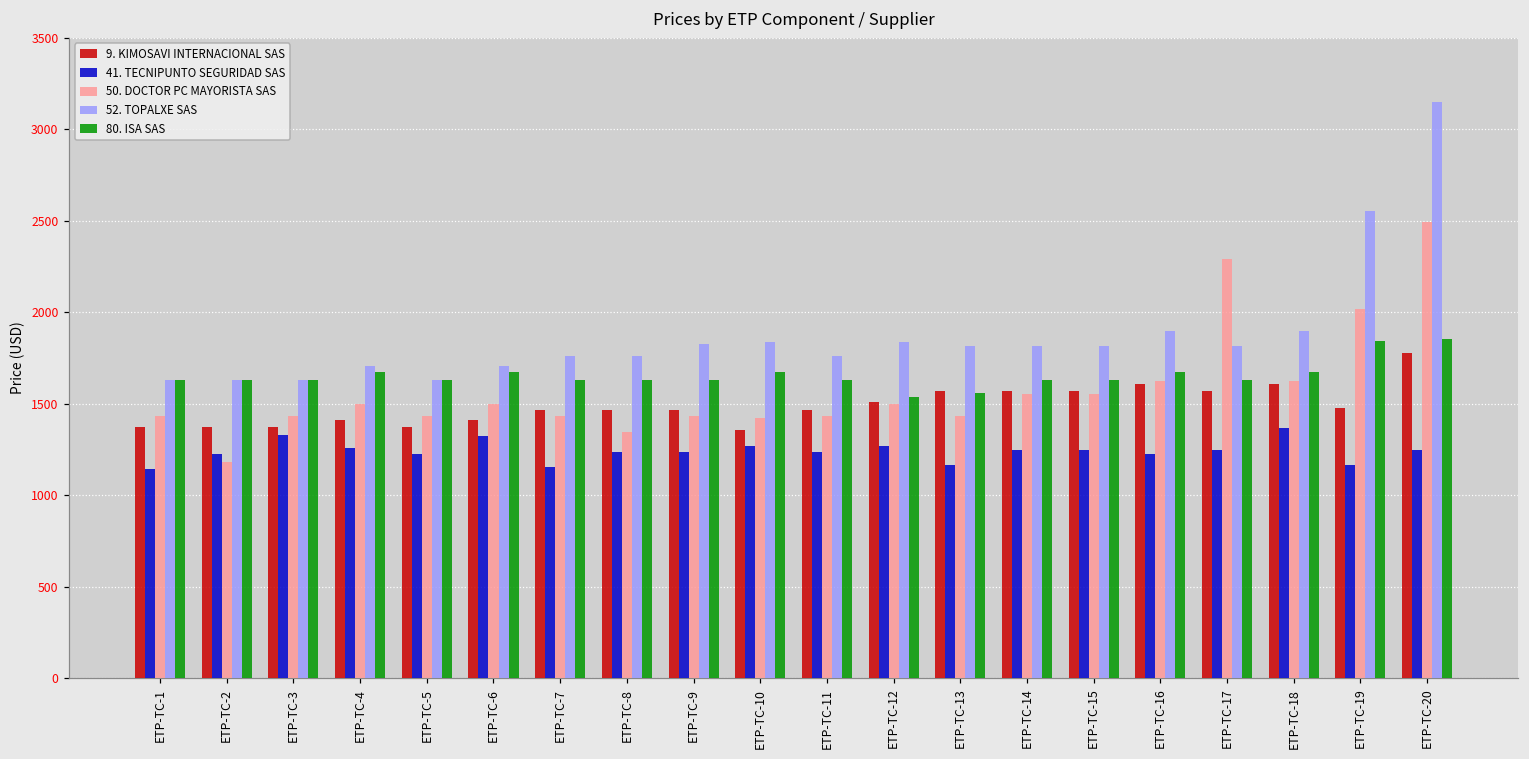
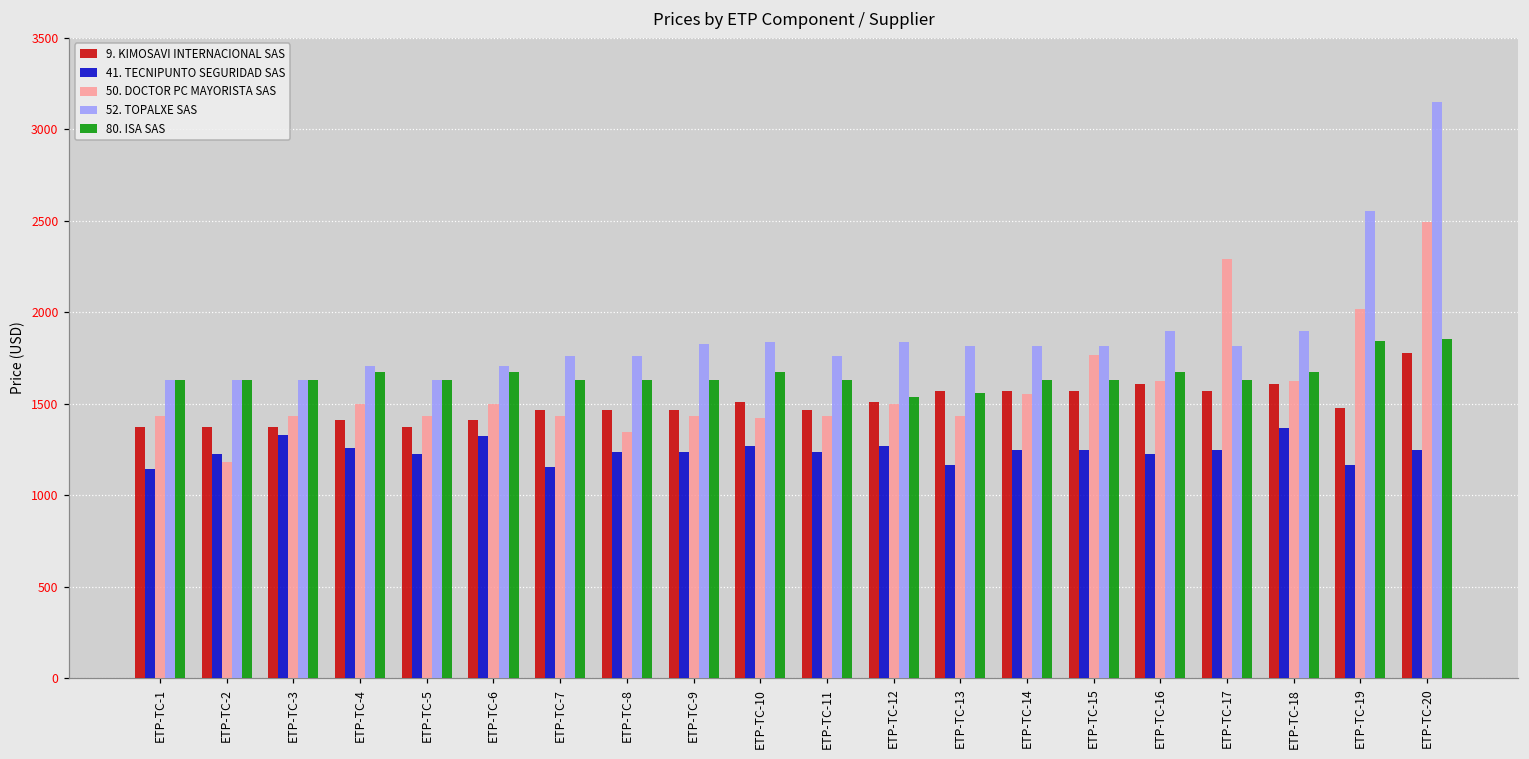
  {
    "9. KIMOSAVI INTERNACIONAL SAS": {
      "ETP-TC-1": 1370,
      "ETP-TC-2": 1370,
      "ETP-TC-3": 1370,
      "ETP-TC-4": 1410,
      "ETP-TC-5": 1370,
      "ETP-TC-6": 1410,
      "ETP-TC-7": 1470,
      "ETP-TC-8": 1470,
      "ETP-TC-9": 1470,
-     "ETP-TC-10": 1350,
+     "ETP-TC-10": 1510,
      "ETP-TC-11": 1470,
      "ETP-TC-12": 1510,
      "ETP-TC-13": 1570,
      "ETP-TC-14": 1570,
      "ETP-TC-15": 1570,
      "ETP-TC-16": 1610,
      "ETP-TC-17": 1570,
      "ETP-TC-18": 1610,
      "ETP-TC-19": 1480,
      "ETP-TC-20": 1780
    },
    "41. TECNIPUNTO SEGURIDAD SAS": {
      "ETP-TC-1": 1140,
      "ETP-TC-2": 1220,
      "ETP-TC-3": 1330,
      "ETP-TC-4": 1260,
      "ETP-TC-5": 1220,
      "ETP-TC-6": 1320,
      "ETP-TC-7": 1150,
      "ETP-TC-8": 1240,
      "ETP-TC-9": 1240,
      "ETP-TC-10": 1270,
      "ETP-TC-11": 1240,
      "ETP-TC-12": 1270,
      "ETP-TC-13": 1170,
      "ETP-TC-14": 1250,
      "ETP-TC-15": 1250,
      "ETP-TC-16": 1230,
      "ETP-TC-17": 1250,
      "ETP-TC-18": 1370,
      "ETP-TC-19": 1170,
      "ETP-TC-20": 1250
    },
    "50. DOCTOR PC MAYORISTA SAS": {
      "ETP-TC-1": 1430,
      "ETP-TC-2": 1180,
      "ETP-TC-3": 1430,
      "ETP-TC-4": 1500,
      "ETP-TC-5": 1430,
      "ETP-TC-6": 1500,
      "ETP-TC-7": 1430,
      "ETP-TC-8": 1350,
      "ETP-TC-9": 1430,
      "ETP-TC-10": 1420,
      "ETP-TC-11": 1430,
      "ETP-TC-12": 1500,
      "ETP-TC-13": 1430,
      "ETP-TC-14": 1550,
-     "ETP-TC-15": 1550,
+     "ETP-TC-15": 1760,
      "ETP-TC-16": 1620,
      "ETP-TC-17": 2290,
      "ETP-TC-18": 1620,
      "ETP-TC-19": 2020,
      "ETP-TC-20": 2490
    },
    "52. TOPALXE SAS": {
      "ETP-TC-1": 1630,
      "ETP-TC-2": 1630,
      "ETP-TC-3": 1630,
      "ETP-TC-4": 1710,
      "ETP-TC-5": 1630,
      "ETP-TC-6": 1710,
      "ETP-TC-7": 1760,
      "ETP-TC-8": 1760,
      "ETP-TC-9": 1830,
      "ETP-TC-10": 1840,
      "ETP-TC-11": 1760,
      "ETP-TC-12": 1840,
      "ETP-TC-13": 1810,
      "ETP-TC-14": 1810,
      "ETP-TC-15": 1810,
      "ETP-TC-16": 1900,
      "ETP-TC-17": 1810,
      "ETP-TC-18": 1900,
      "ETP-TC-19": 2550,
      "ETP-TC-20": 3150
    },
    "80. ISA SAS": {
      "ETP-TC-1": 1630,
      "ETP-TC-2": 1630,
      "ETP-TC-3": 1630,
      "ETP-TC-4": 1670,
      "ETP-TC-5": 1630,
      "ETP-TC-6": 1670,
      "ETP-TC-7": 1630,
      "ETP-TC-8": 1630,
      "ETP-TC-9": 1630,
      "ETP-TC-10": 1670,
      "ETP-TC-11": 1630,
      "ETP-TC-12": 1540,
      "ETP-TC-13": 1560,
      "ETP-TC-14": 1630,
      "ETP-TC-15": 1630,
      "ETP-TC-16": 1670,
      "ETP-TC-17": 1630,
      "ETP-TC-18": 1670,
      "ETP-TC-19": 1840,
      "ETP-TC-20": 1850
    }
  }
